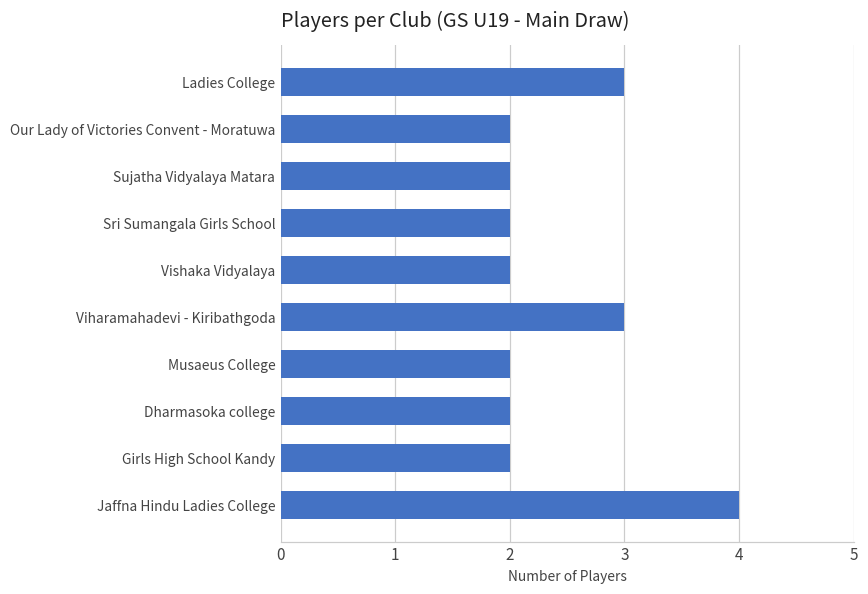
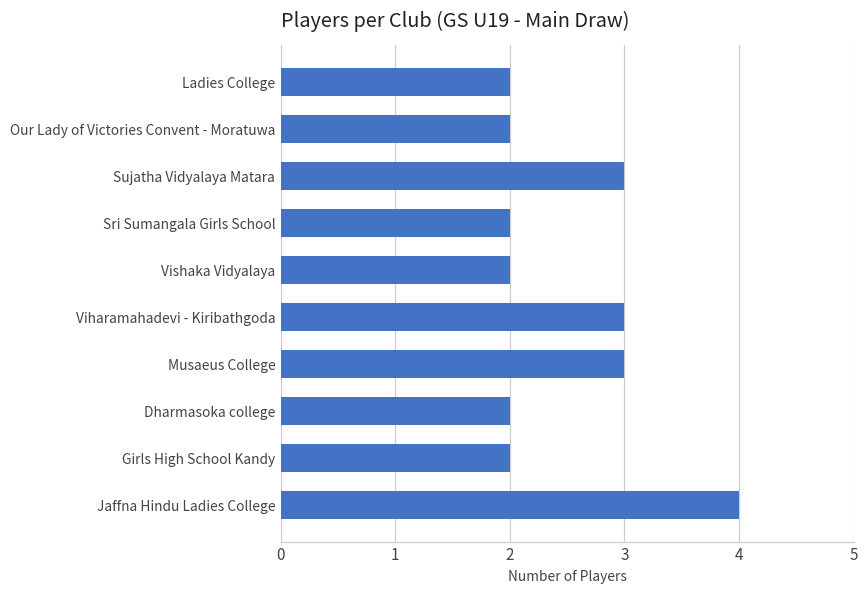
  {
-   "Ladies College": 3,
+   "Ladies College": 2,
    "Our Lady of Victories Convent - Moratuwa": 2,
-   "Sujatha Vidyalaya Matara": 2,
+   "Sujatha Vidyalaya Matara": 3,
    "Sri Sumangala Girls School": 2,
    "Vishaka Vidyalaya": 2,
    "Viharamahadevi - Kiribathgoda": 3,
-   "Musaeus College": 2,
+   "Musaeus College": 3,
    "Dharmasoka college": 2,
    "Girls High School Kandy": 2,
    "Jaffna Hindu Ladies College": 4
  }
